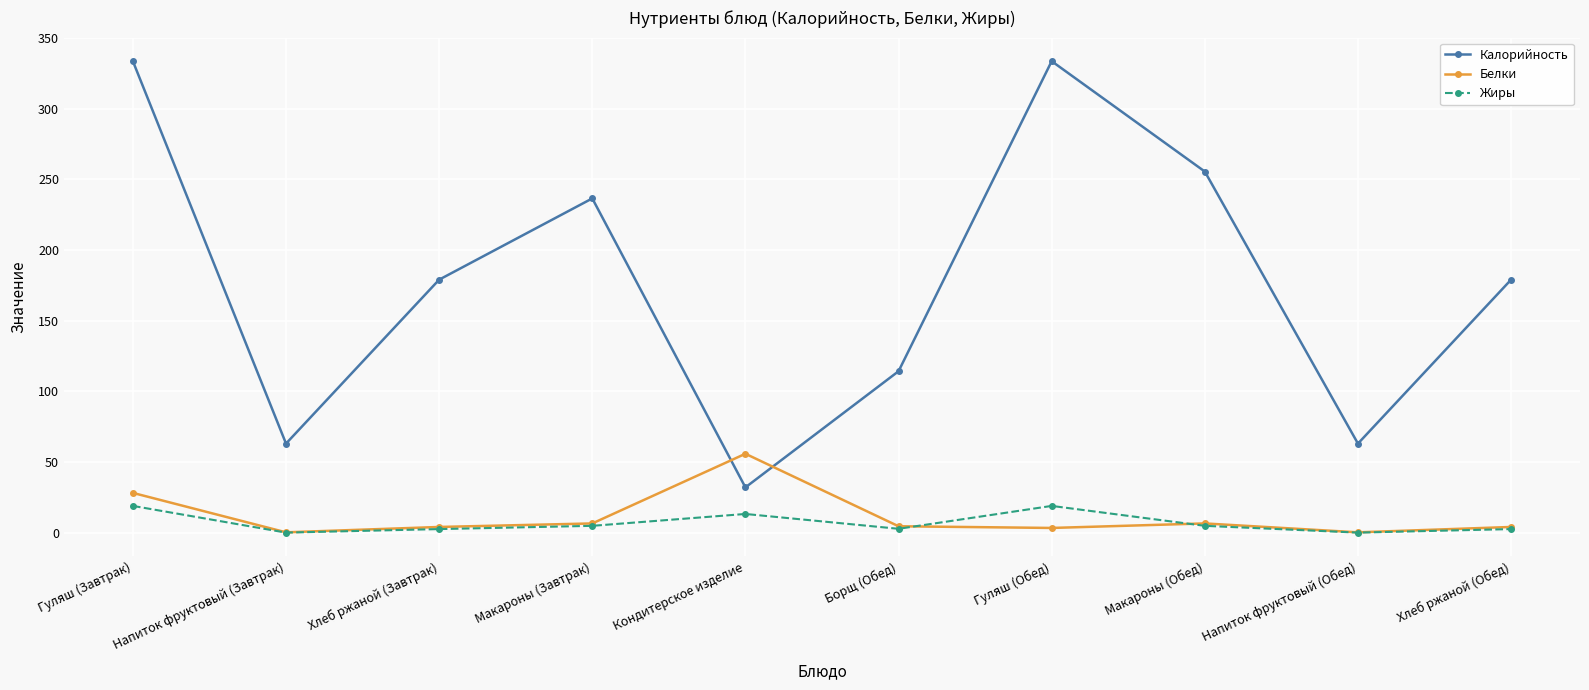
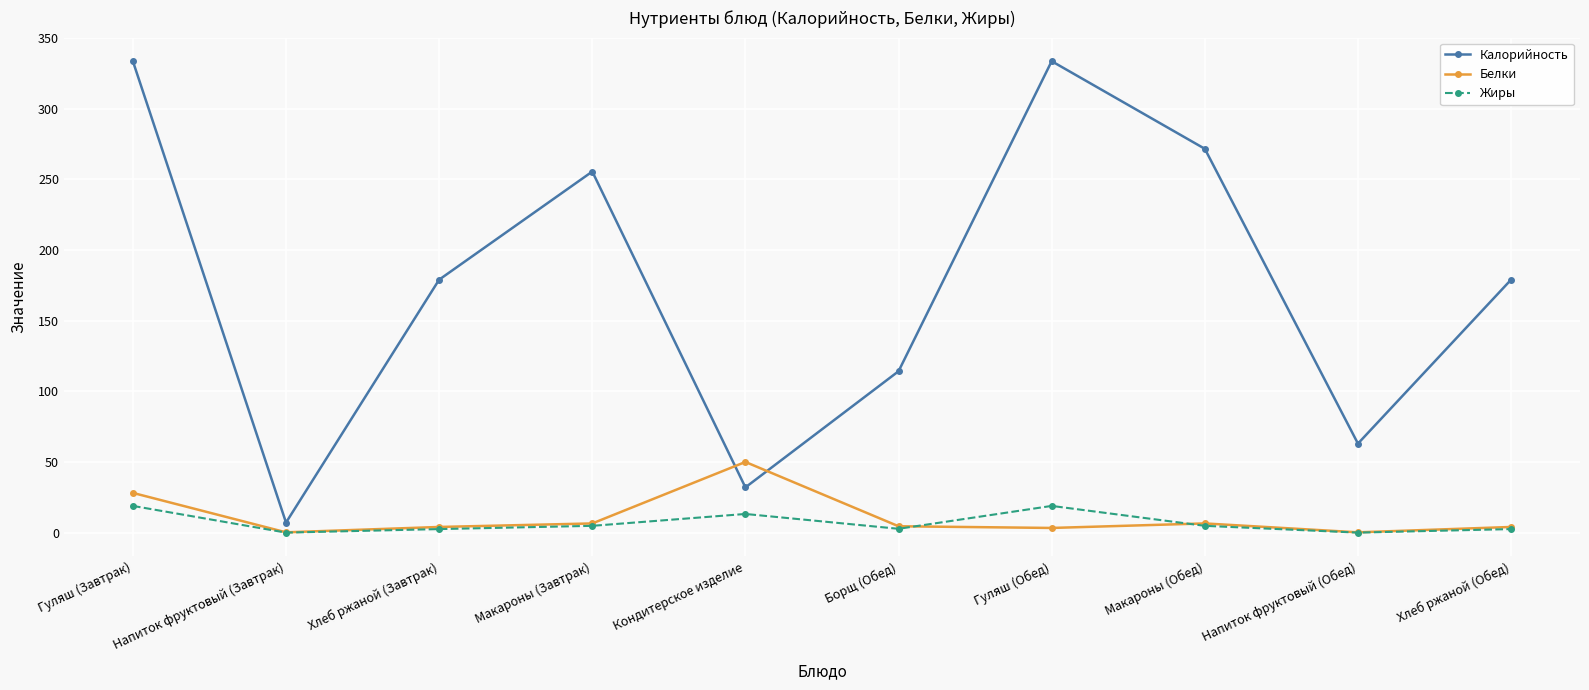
  {
    "Калорийность": {
      "Гуляш (Завтрак)": 334,
-     "Напиток фруктовый (Завтрак)": 63,
+     "Напиток фруктовый (Завтрак)": 7,
      "Хлеб ржаной (Завтрак)": 179,
-     "Макароны (Завтрак)": 237,
+     "Макароны (Завтрак)": 256,
      "Кондитерское изделие": 32,
      "Борщ (Обед)": 114,
      "Гуляш (Обед)": 334,
-     "Макароны (Обед)": 256,
+     "Макароны (Обед)": 272,
      "Напиток фруктовый (Обед)": 63,
      "Хлеб ржаной (Обед)": 179
    },
    "Белки": {
      "Гуляш (Завтрак)": 28,
-     "Кондитерское изделие": 56,
+     "Кондитерское изделие": 50,
      "Гуляш (Обед)": 3
    },
    "Жиры": {
      "Гуляш (Завтрак)": 19,
      "Кондитерское изделие": 13,
      "Гуляш (Обед)": 19
    }
  }
